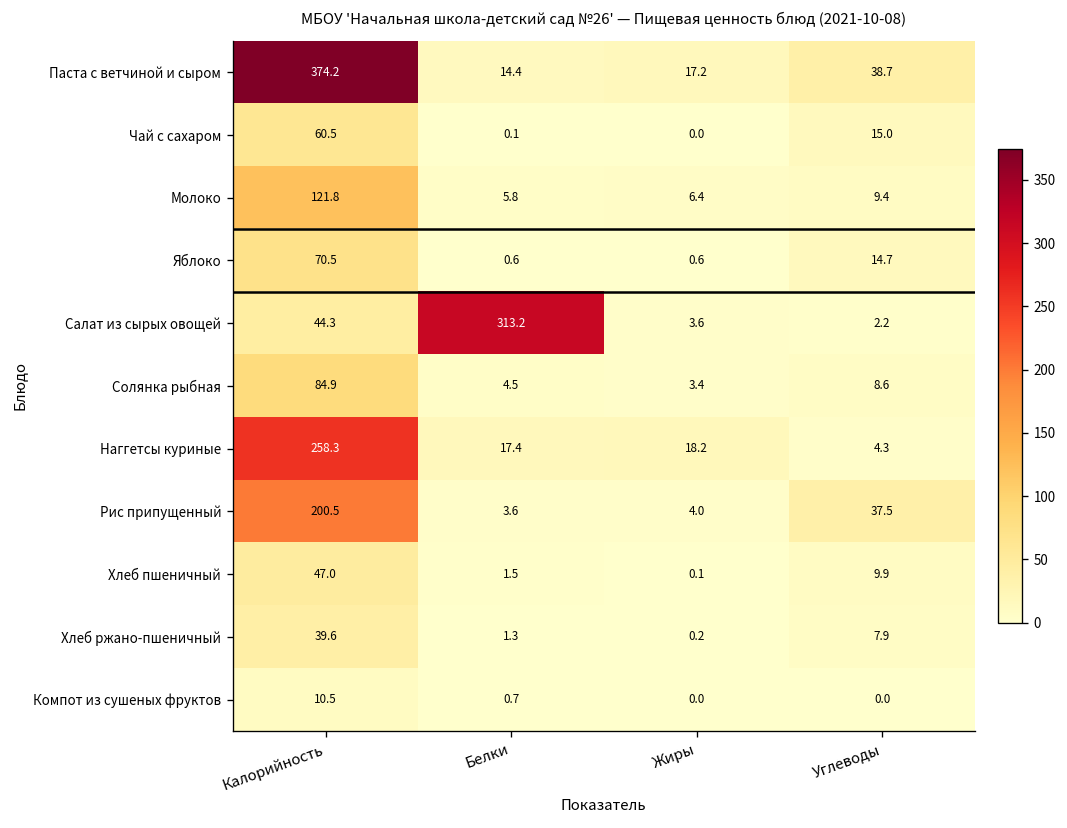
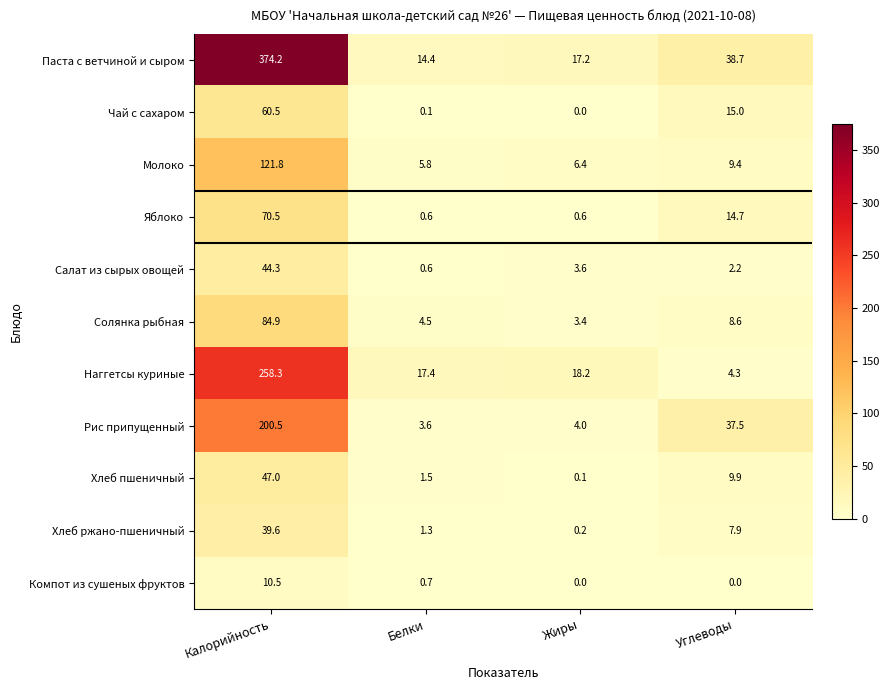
  {
    "Паста с ветчиной и сыром": {
      "Калорийность": 374.2,
      "Белки": 14.4,
      "Жиры": 17.2,
      "Углеводы": 38.7
    },
    "Чай с сахаром": {
      "Калорийность": 60.5,
      "Белки": 0.1,
      "Жиры": 0.0,
      "Углеводы": 15.0
    },
    "Молоко": {
      "Калорийность": 121.8,
      "Белки": 5.8,
      "Жиры": 6.4,
      "Углеводы": 9.4
    },
    "Яблоко": {
      "Калорийность": 70.5,
      "Белки": 0.6,
      "Жиры": 0.6,
      "Углеводы": 14.7
    },
    "Салат из сырых овощей": {
      "Калорийность": 44.3,
-     "Белки": 313.2,
+     "Белки": 0.6,
      "Жиры": 3.6,
      "Углеводы": 2.2
    },
    "Солянка рыбная": {
      "Калорийность": 84.9,
      "Белки": 4.5,
      "Жиры": 3.4,
      "Углеводы": 8.6
    },
    "Наггетсы куриные": {
      "Калорийность": 258.3,
      "Белки": 17.4,
      "Жиры": 18.2,
      "Углеводы": 4.3
    },
    "Рис припущенный": {
      "Калорийность": 200.5,
      "Белки": 3.6,
      "Жиры": 4.0,
      "Углеводы": 37.5
    },
    "Хлеб пшеничный": {
      "Калорийность": 47.0,
      "Белки": 1.5,
      "Жиры": 0.1,
      "Углеводы": 9.9
    },
    "Хлеб ржано-пшеничный": {
      "Калорийность": 39.6,
      "Белки": 1.3,
      "Жиры": 0.2,
      "Углеводы": 7.9
    },
    "Компот из сушеных фруктов": {
      "Калорийность": 10.5,
      "Белки": 0.7,
      "Жиры": 0.0,
      "Углеводы": 0.0
    }
  }
